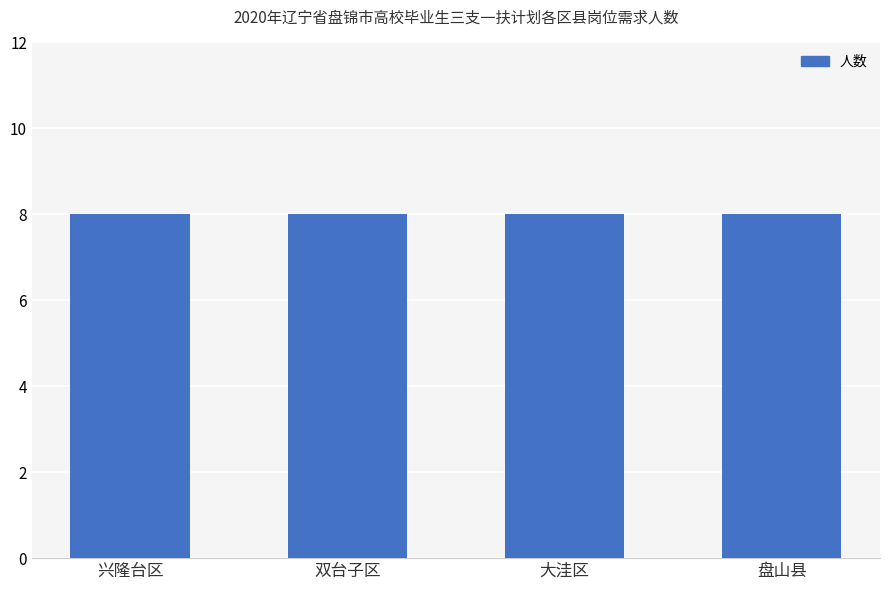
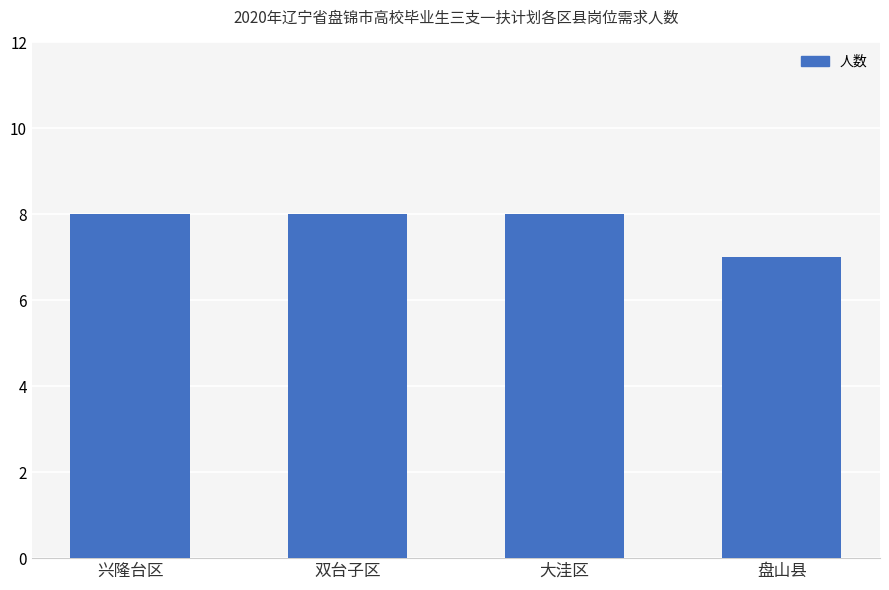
  {
    "兴隆台区": 8,
    "双台子区": 8,
    "大洼区": 8,
-   "盘山县": 8
+   "盘山县": 7
  }
